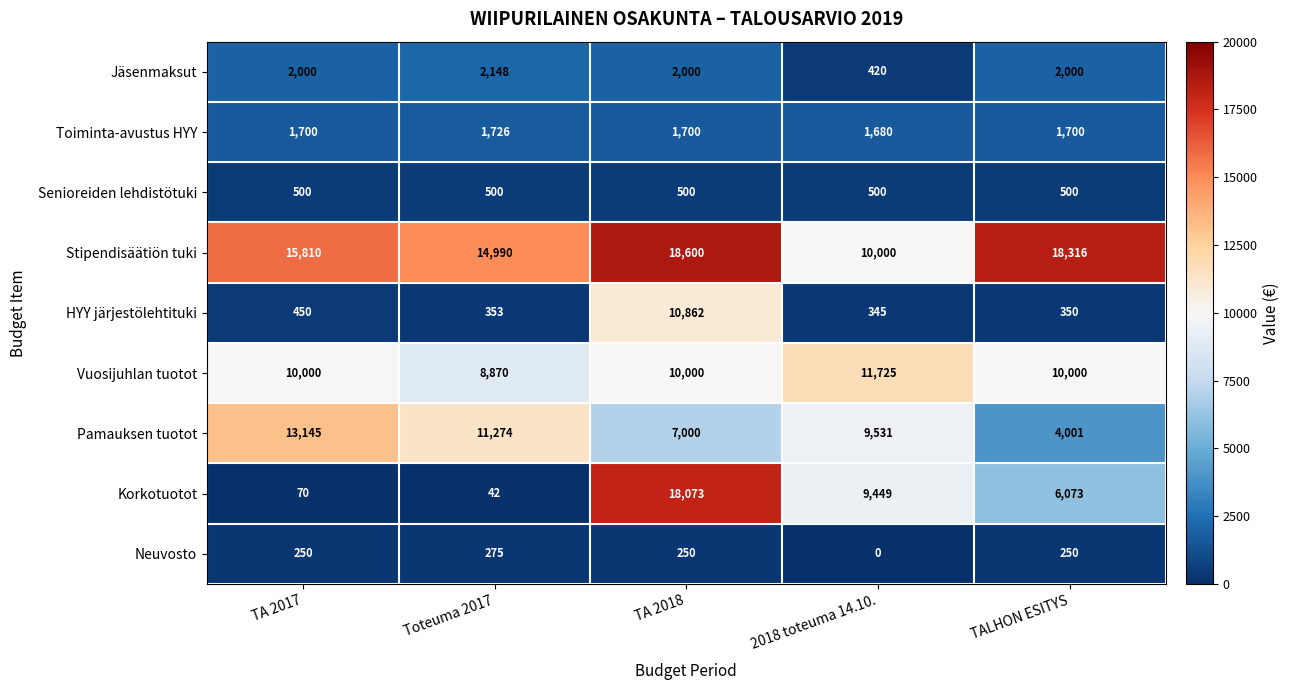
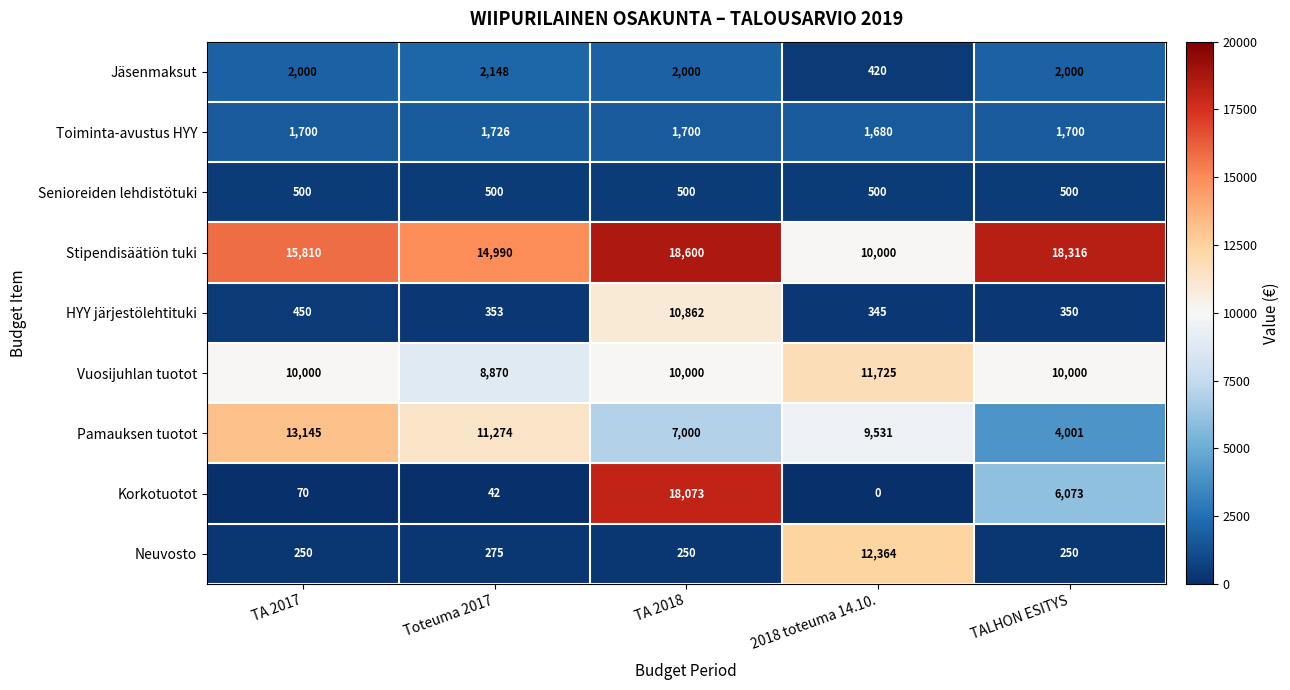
  {
    "Jäsenmaksut": {
      "TA 2017": "2,000",
      "Toteuma 2017": "2,148",
      "TA 2018": "2,000",
      "2018 toteuma 14.10.": "420",
      "TALHON ESITYS": "2,000"
    },
    "Toiminta-avustus HYY": {
      "TA 2017": "1,700",
      "Toteuma 2017": "1,726",
      "TA 2018": "1,700",
      "2018 toteuma 14.10.": "1,680",
      "TALHON ESITYS": "1,700"
    },
    "Senioreiden lehdistötuki": {
      "TA 2017": "500",
      "Toteuma 2017": "500",
      "TA 2018": "500",
      "2018 toteuma 14.10.": "500",
      "TALHON ESITYS": "500"
    },
    "Stipendisäätiön tuki": {
      "TA 2017": "15,810",
      "Toteuma 2017": "14,990",
      "TA 2018": "18,600",
      "2018 toteuma 14.10.": "10,000",
      "TALHON ESITYS": "18,316"
    },
    "HYY järjestölehtituki": {
      "TA 2017": "450",
      "Toteuma 2017": "353",
      "TA 2018": "10,862",
      "2018 toteuma 14.10.": "345",
      "TALHON ESITYS": "350"
    },
    "Vuosijuhlan tuotot": {
      "TA 2017": "10,000",
      "Toteuma 2017": "8,870",
      "TA 2018": "10,000",
      "2018 toteuma 14.10.": "11,725",
      "TALHON ESITYS": "10,000"
    },
    "Pamauksen tuotot": {
      "TA 2017": "13,145",
      "Toteuma 2017": "11,274",
      "TA 2018": "7,000",
      "2018 toteuma 14.10.": "9,531",
      "TALHON ESITYS": "4,001"
    },
    "Korkotuotot": {
      "TA 2017": "70",
      "Toteuma 2017": "42",
      "TA 2018": "18,073",
-     "2018 toteuma 14.10.": "9,449",
+     "2018 toteuma 14.10.": "0",
      "TALHON ESITYS": "6,073"
    },
    "Neuvosto": {
      "TA 2017": "250",
      "Toteuma 2017": "275",
      "TA 2018": "250",
-     "2018 toteuma 14.10.": "0",
+     "2018 toteuma 14.10.": "12,364",
      "TALHON ESITYS": "250"
    }
  }
